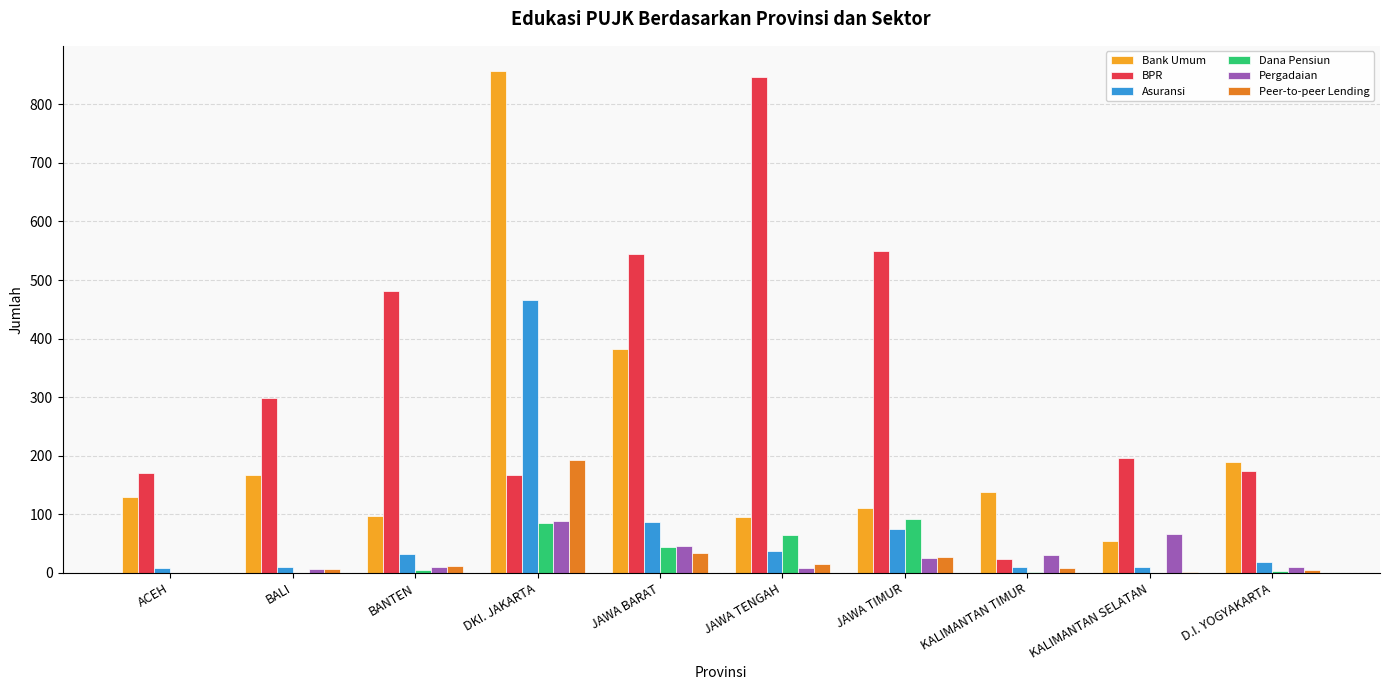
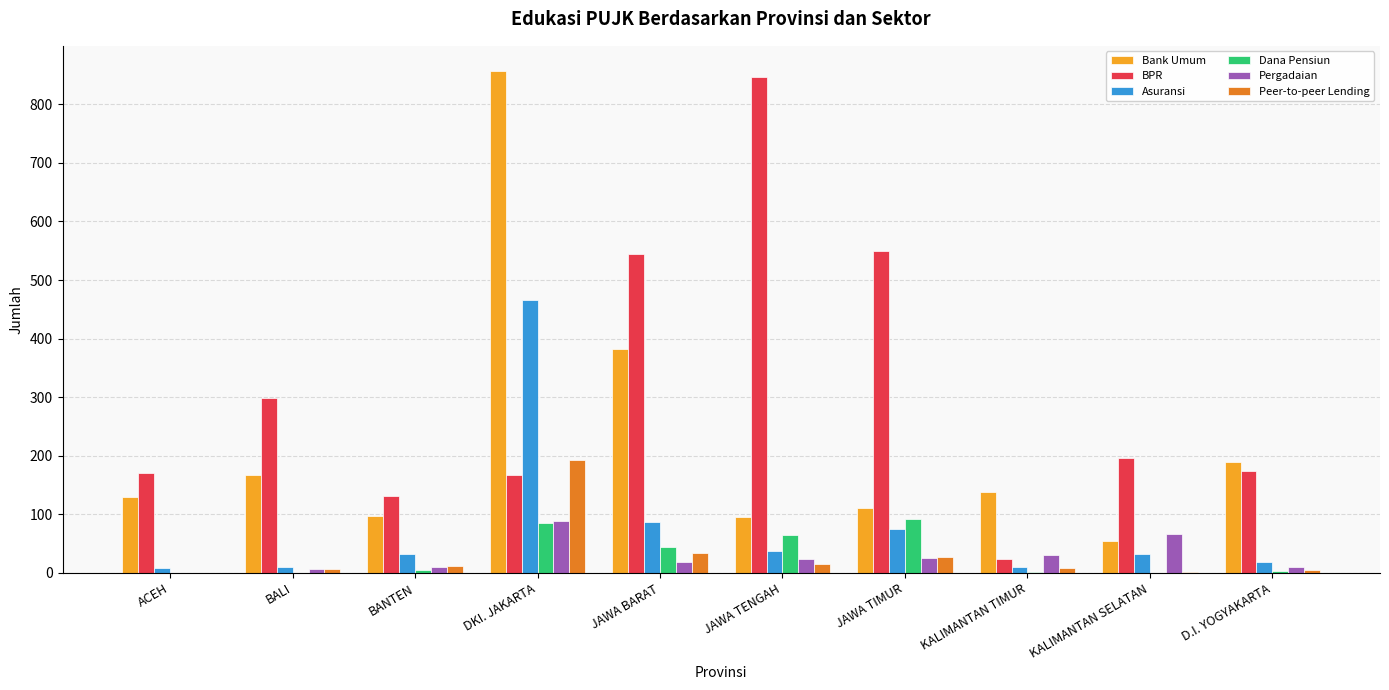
  {
    "BPR": {
      "ACEH": 170,
      "BALI": 300,
-     "BANTEN": 480,
+     "BANTEN": 130,
      "DKI. JAKARTA": 170,
      "JAWA BARAT": 550,
      "JAWA TENGAH": 850,
      "JAWA TIMUR": 550,
      "KALIMANTAN TIMUR": 20,
      "KALIMANTAN SELATAN": 200,
      "D.I. YOGYAKARTA": 170
    },
    "Asuransi": {
      "ACEH": 10,
      "BALI": 10,
      "BANTEN": 30,
      "DKI. JAKARTA": 470,
      "JAWA BARAT": 90,
      "JAWA TENGAH": 40,
      "JAWA TIMUR": 80,
      "KALIMANTAN TIMUR": 10,
-     "KALIMANTAN SELATAN": 10,
+     "KALIMANTAN SELATAN": 30,
      "D.I. YOGYAKARTA": 20
    },
    "Dana Pensiun": {
      "ACEH": 0,
      "BALI": 0,
      "BANTEN": 10,
      "DKI. JAKARTA": 90,
      "JAWA BARAT": 50,
      "JAWA TENGAH": 70,
      "JAWA TIMUR": 90,
      "KALIMANTAN SELATAN": 0
    },
    "Pergadaian": {
      "ACEH": 0,
      "BALI": 10,
      "BANTEN": 10,
      "DKI. JAKARTA": 90,
-     "JAWA BARAT": 50,
-     "JAWA TENGAH": 10,
+     "JAWA BARAT": 20,
+     "JAWA TENGAH": 20,
      "JAWA TIMUR": 30,
      "KALIMANTAN TIMUR": 30,
      "KALIMANTAN SELATAN": 70,
      "D.I. YOGYAKARTA": 10
    }
  }
